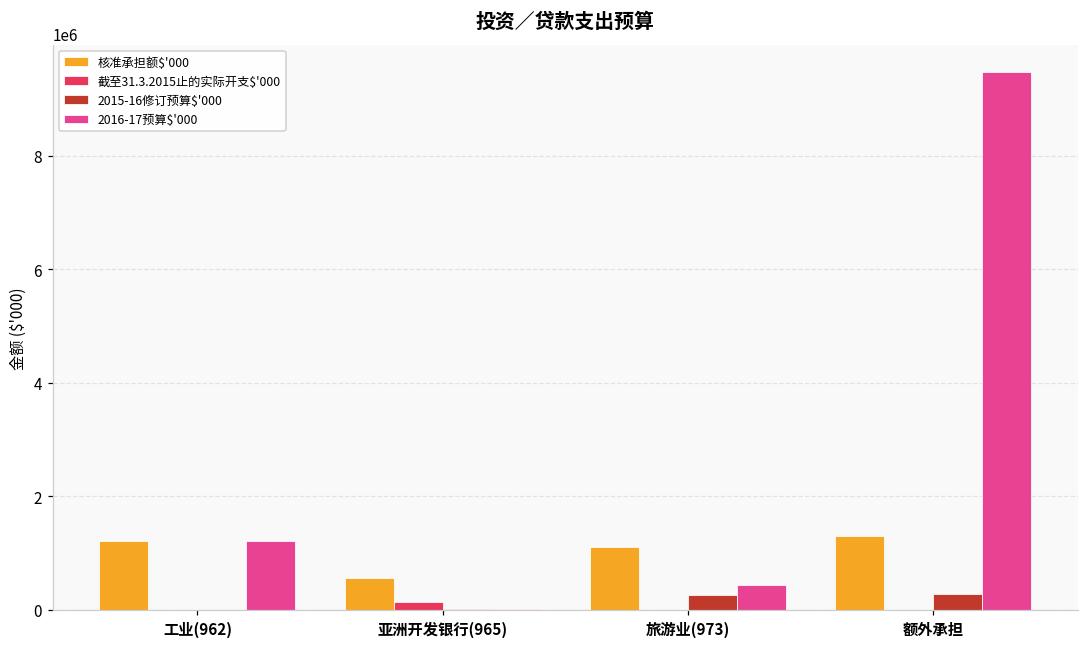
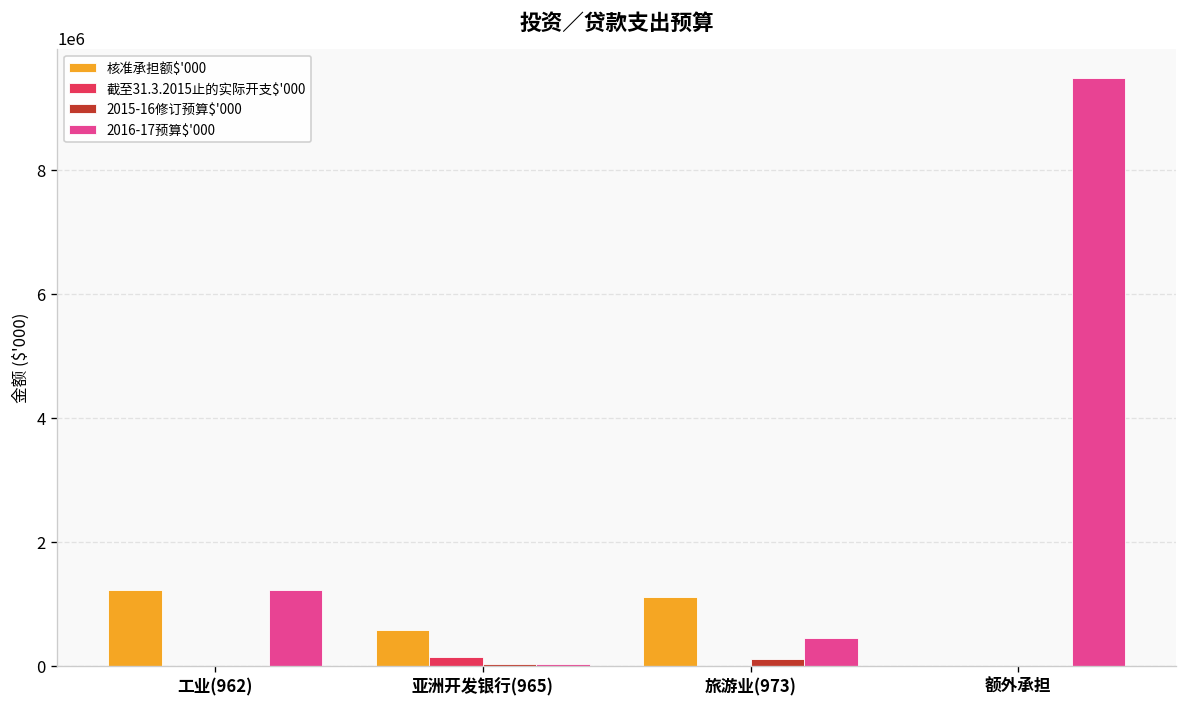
  {
    "核准承担额$'000": {
      "工业(962)": 1200000,
      "亚洲开发银行(965)": 600000,
      "旅游业(973)": 1100000,
-     "额外承担": 1300000
+     "额外承担": 0
    },
    "2015-16修订预算$'000": {
      "工业(962)": 0,
-     "旅游业(973)": 300000,
-     "额外承担": 300000
+     "旅游业(973)": 100000,
+     "额外承担": 0
    }
  }
